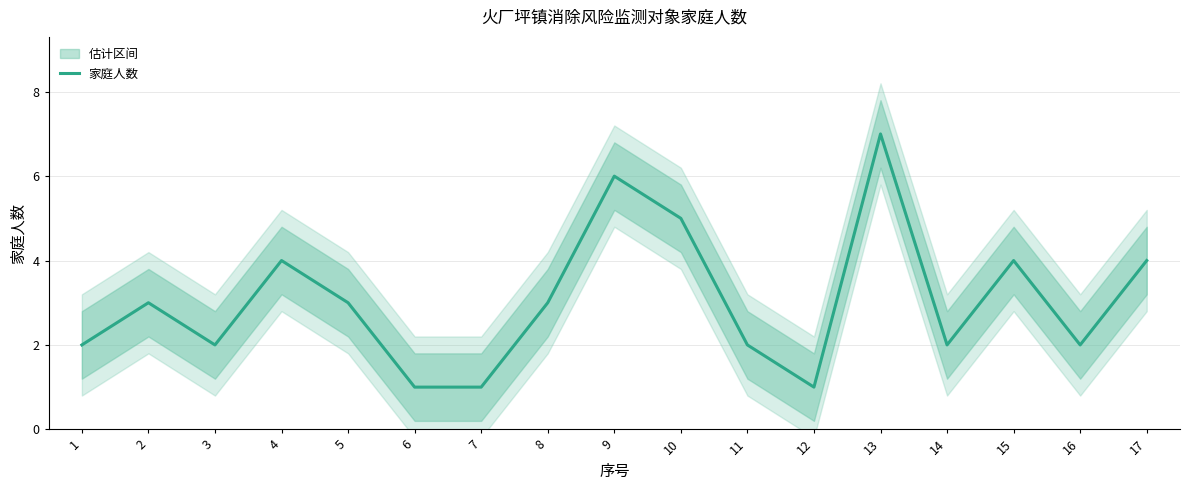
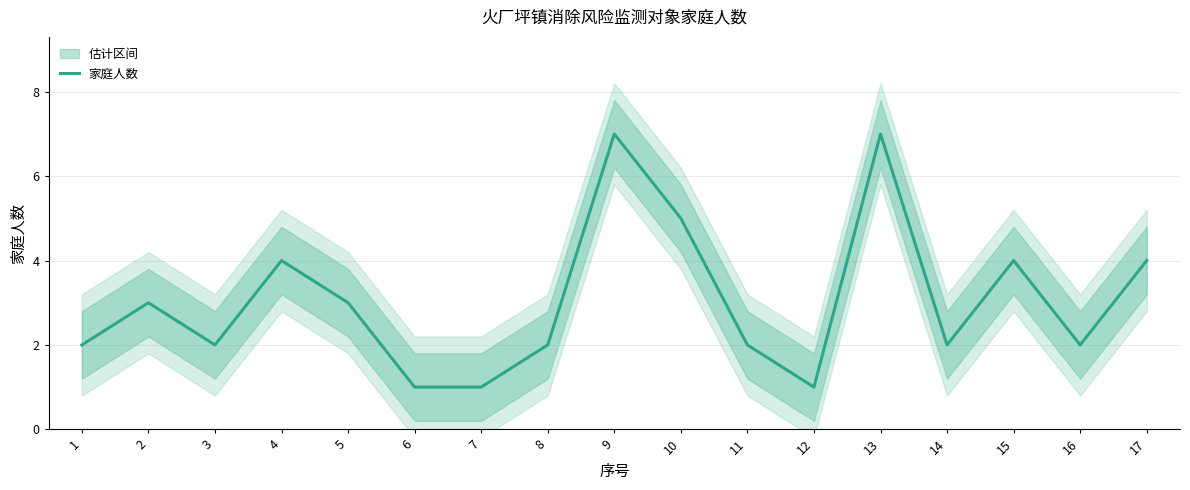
  {
    "家庭人数": {
      "1": 2,
      "2": 3,
      "3": 2,
      "4": 4,
      "5": 3,
      "6": 1,
      "7": 1,
-     "8": 3,
-     "9": 6,
+     "8": 2,
+     "9": 7,
      "10": 5,
      "11": 2,
      "12": 1,
      "13": 7,
      "14": 2,
      "15": 4,
      "16": 2,
      "17": 4
    }
  }
